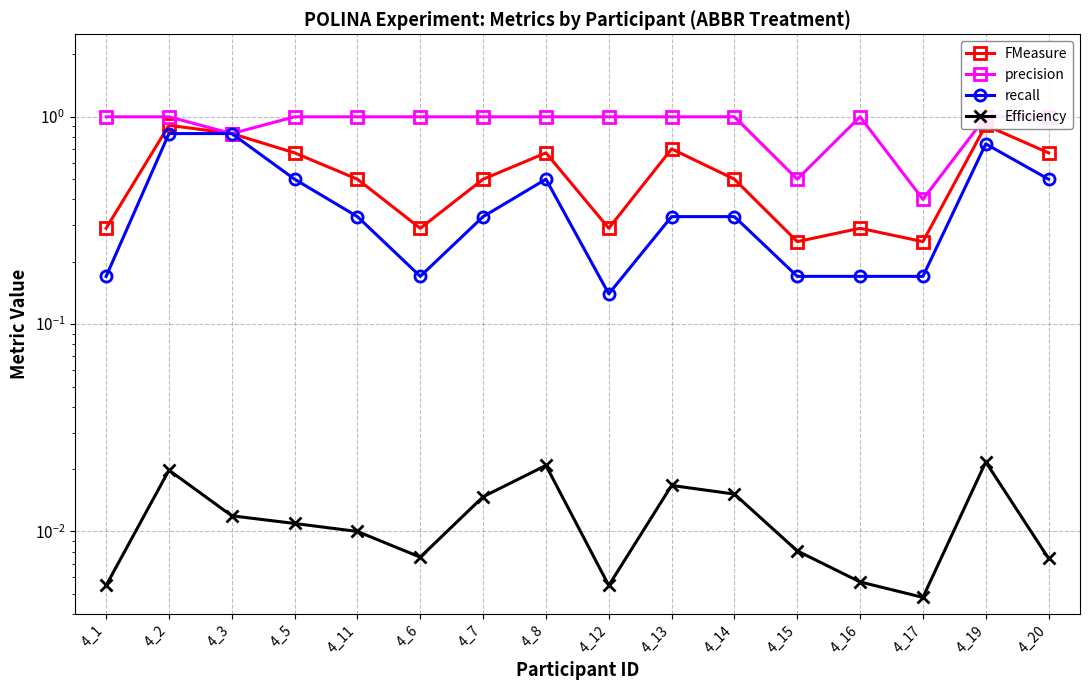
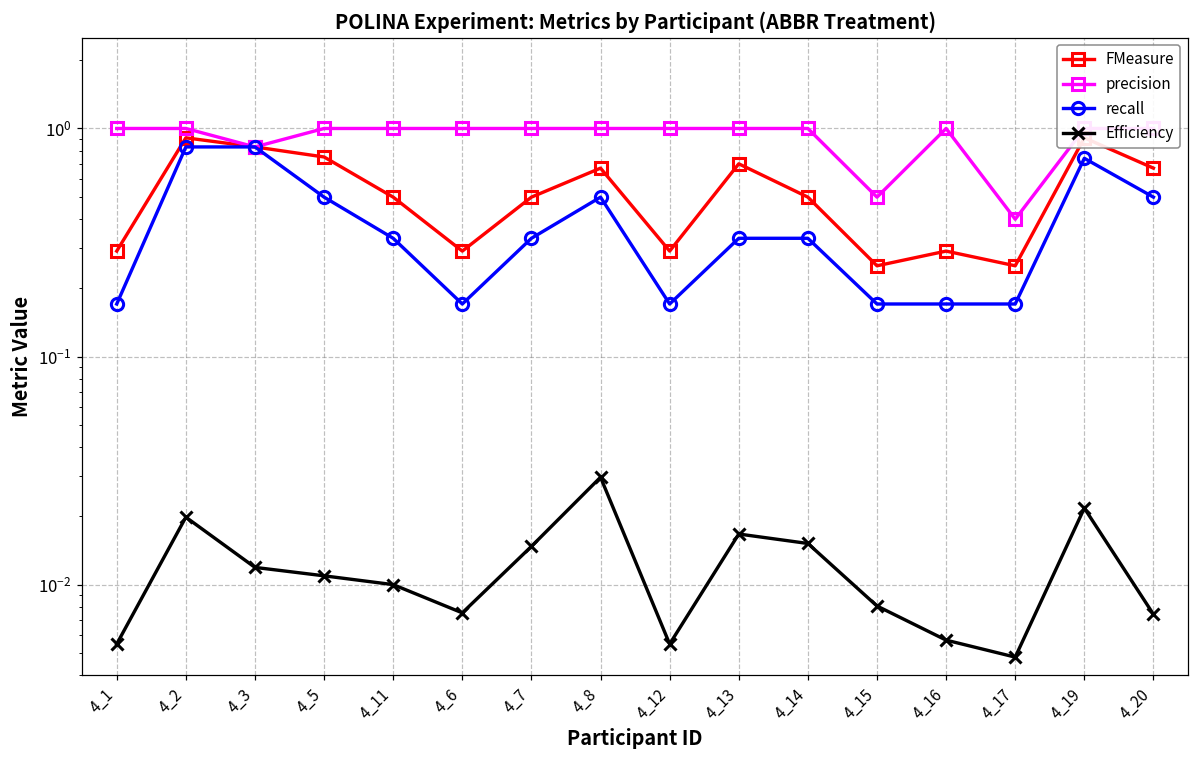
  {
    "FMeasure": {
      "4_1": 0.29,
      "4_2": 0.9,
-     "4_5": 0.67,
+     "4_5": 0.75,
      "4_11": 0.50,
      "4_6": 0.29,
      "4_7": 0.50,
      "4_8": 0.67,
      "4_12": 0.29,
      "4_13": 0.70,
      "4_14": 0.50,
      "4_15": 0.25,
      "4_16": 0.29,
      "4_17": 0.25,
      "4_20": 0.67
    },
    "precision": {
      "4_1": 1.0,
      "4_2": 1.0,
      "4_5": 1.0,
      "4_11": 1.0,
      "4_6": 1.0,
      "4_7": 1.0,
      "4_8": 1.0,
      "4_12": 1.0,
      "4_13": 1.0,
      "4_14": 1.0,
      "4_15": 0.50,
      "4_16": 1.0,
      "4_17": 0.40
    },
    "recall": {
      "4_1": 0.17,
      "4_2": 0.83,
      "4_5": 0.50,
      "4_11": 0.33,
      "4_6": 0.17,
      "4_7": 0.33,
      "4_8": 0.50,
-     "4_12": 0.14,
+     "4_12": 0.17,
      "4_13": 0.33,
      "4_14": 0.33,
      "4_15": 0.17,
      "4_16": 0.17,
      "4_17": 0.17,
      "4_19": 0.74,
      "4_20": 0.50
    },
    "Efficiency": {
      "4_1": 0.0055,
      "4_2": 0.020,
      "4_3": 0.012,
      "4_5": 0.011,
      "4_11": 0.010,
      "4_6": 0.0075,
      "4_7": 0.015,
-     "4_8": 0.021,
+     "4_8": 0.030,
      "4_12": 0.0055,
      "4_13": 0.017,
      "4_14": 0.015,
      "4_15": 0.008,
      "4_16": 0.0057,
      "4_17": 0.0048,
      "4_19": 0.022,
      "4_20": 0.0074
    }
  }
